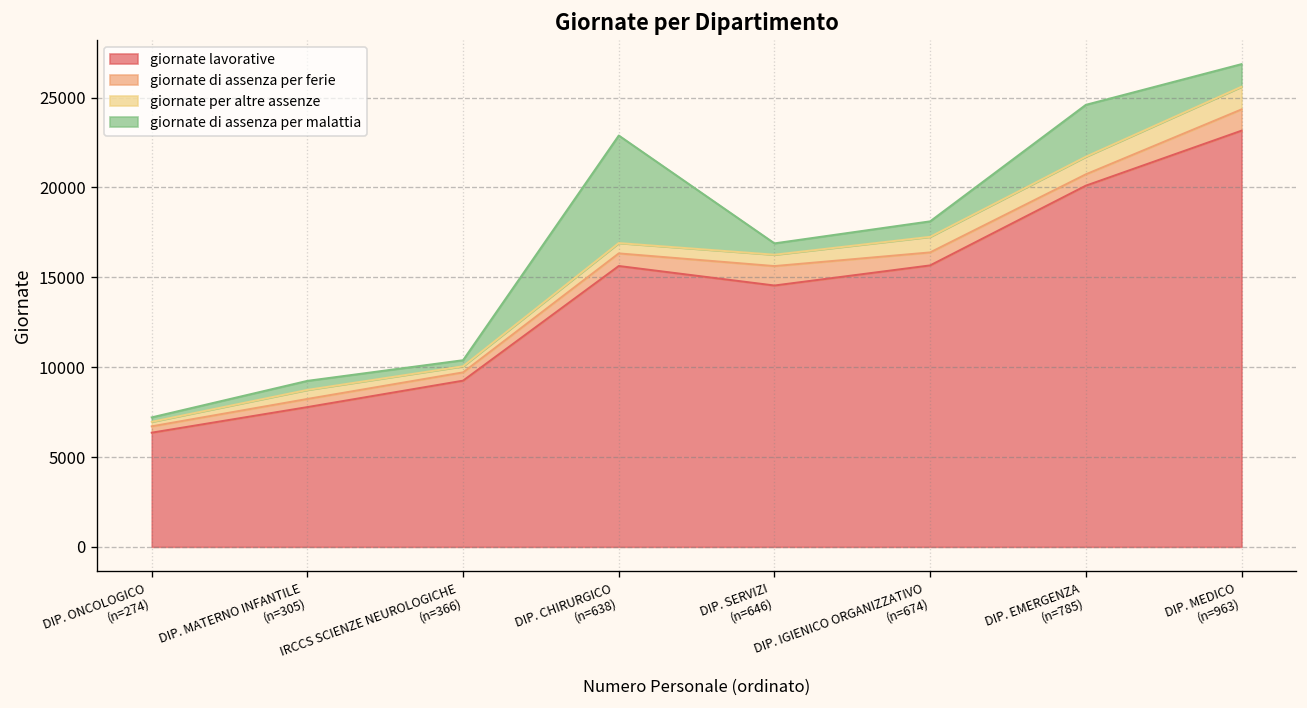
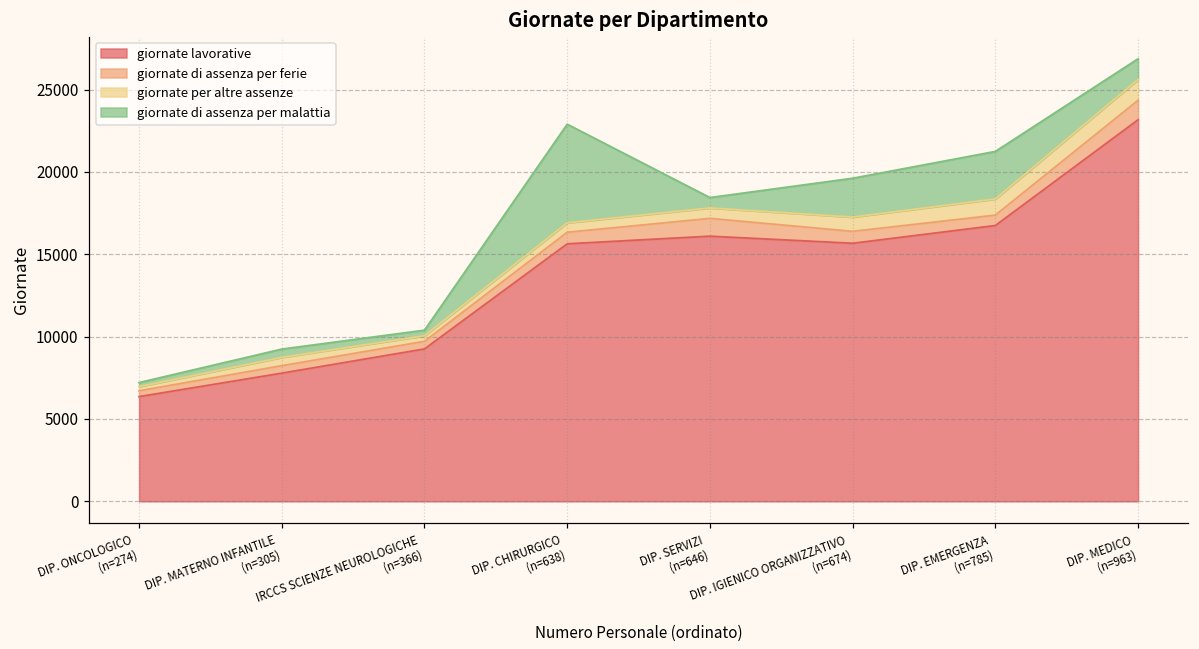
  {
    "giornate lavorative": {
      "DIP. ONCOLOGICO (n=274)": 6400,
      "DIP. MATERNO INFANTILE (n=305)": 7800,
      "IRCCS SCIENZE NEUROLOGICHE (n=366)": 9300,
      "DIP. CHIRURGICO (n=638)": 15600,
-     "DIP. SERVIZI (n=646)": 14500,
+     "DIP. SERVIZI (n=646)": 16100,
      "DIP. IGIENICO ORGANIZZATIVO (n=674)": 15700,
-     "DIP. EMERGENZA (n=785)": 20100,
+     "DIP. EMERGENZA (n=785)": 16700,
      "DIP. MEDICO (n=963)": 23200
    },
    "giornate di assenza per malattia": {
      "DIP. ONCOLOGICO (n=274)": 200,
      "DIP. MATERNO INFANTILE (n=305)": 500,
      "IRCCS SCIENZE NEUROLOGICHE (n=366)": 300,
      "DIP. CHIRURGICO (n=638)": 6000,
      "DIP. SERVIZI (n=646)": 600,
-     "DIP. IGIENICO ORGANIZZATIVO (n=674)": 900,
+     "DIP. IGIENICO ORGANIZZATIVO (n=674)": 2400,
      "DIP. EMERGENZA (n=785)": 2900,
      "DIP. MEDICO (n=963)": 1300
    }
  }
